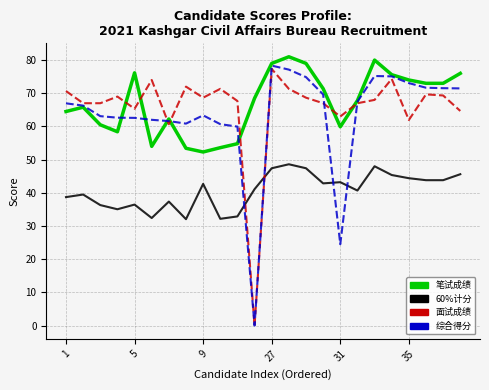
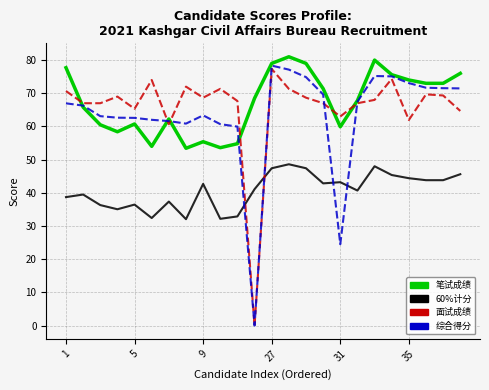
  {
    "笔试成绩": {
-     "1": 65,
-     "5": 76,
-     "9": 52,
+     "1": 78,
+     "5": 61,
+     "9": 55,
      "31": 60,
      "35": 74
    },
    "60%计分": {
      "1": 39,
      "5": 36,
      "9": 43,
      "27": 47,
      "31": 43,
      "35": 44
    },
    "面试成绩": {
      "1": 71,
      "5": 65,
      "9": 69,
      "27": 77,
      "31": 63,
      "35": 62
    },
    "综合得分": {
      "1": 67,
      "5": 63,
      "9": 63,
      "31": 25,
      "35": 73
    }
  }
